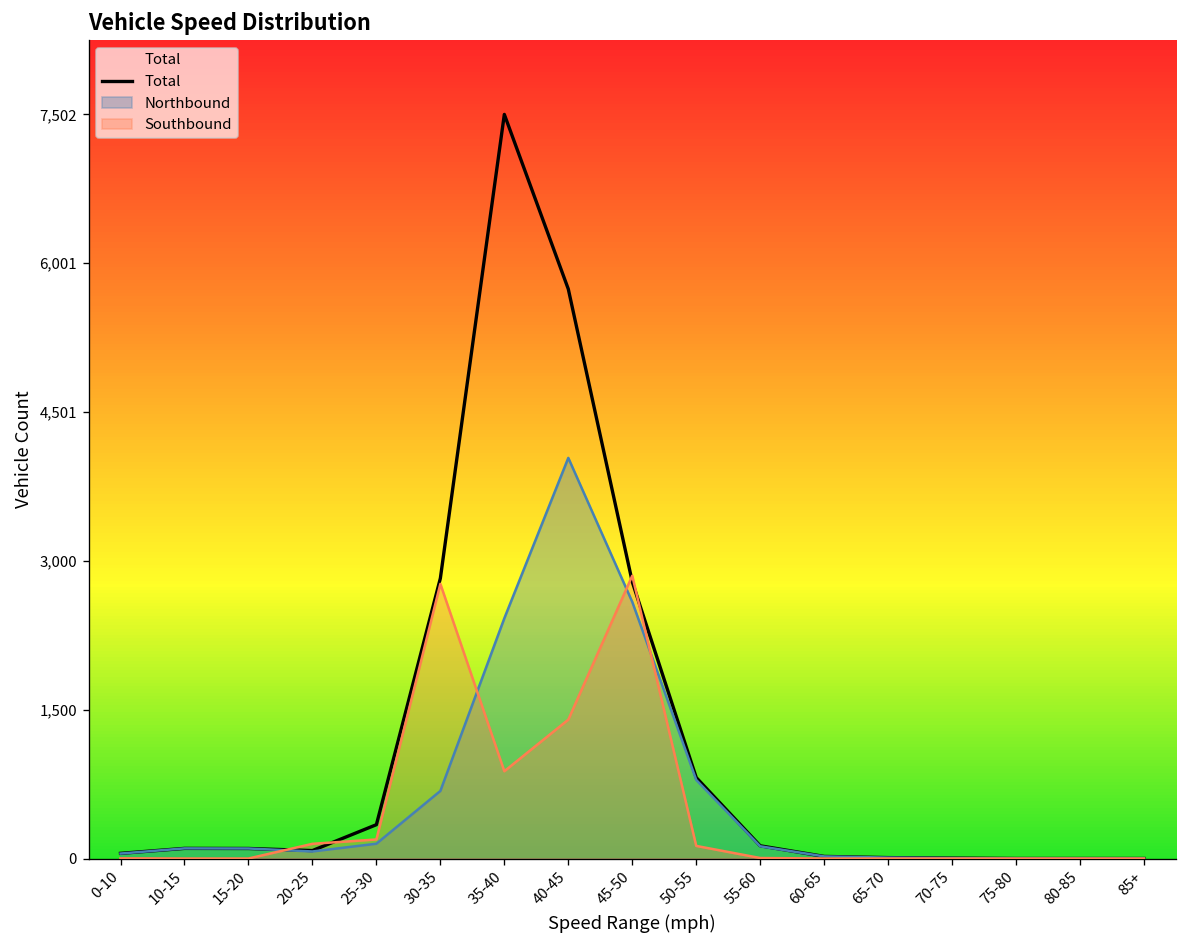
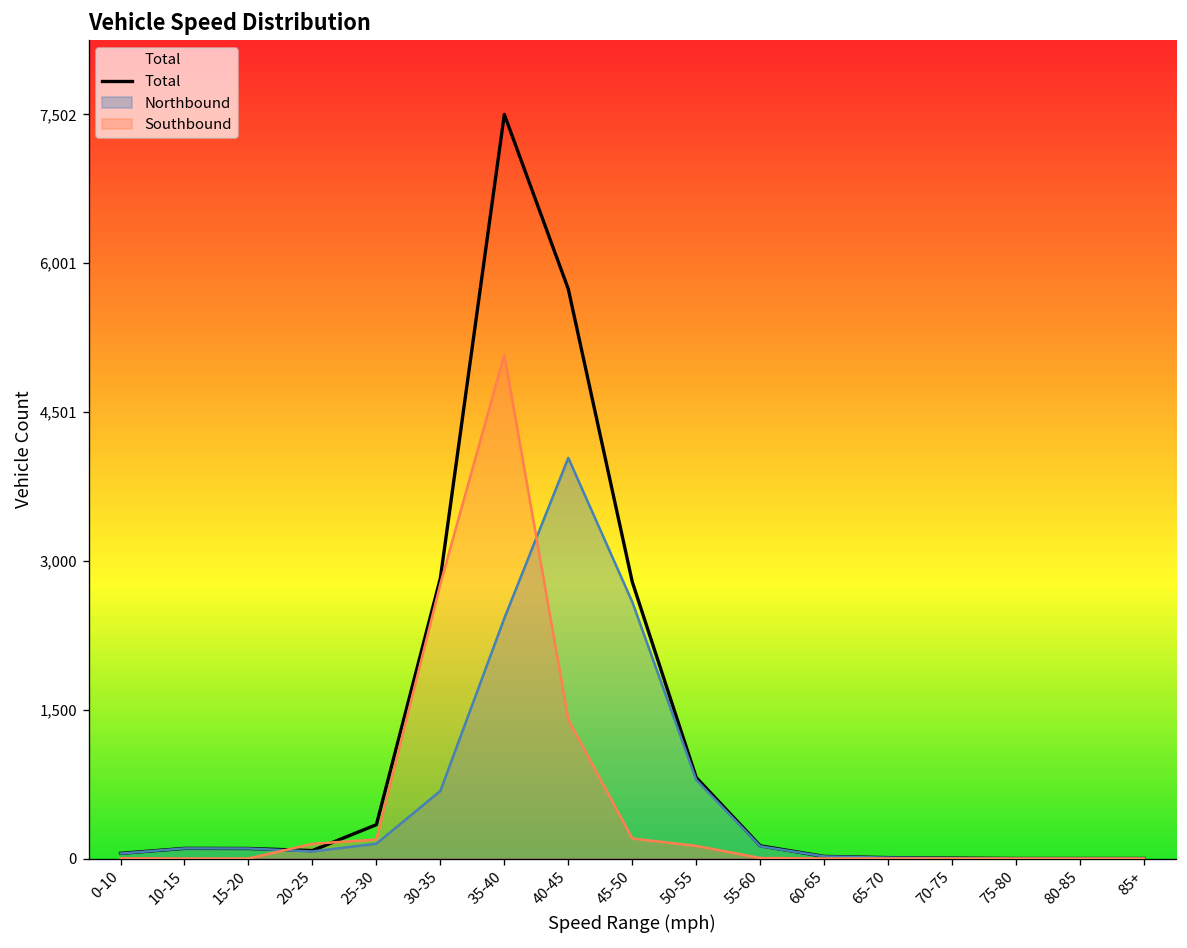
  {
    "Southbound": {
      "0-10": "0",
      "10-15": "0",
      "15-20": "0",
      "20-25": "100",
      "25-30": "200",
      "30-35": "2,800",
-     "35-40": "900",
+     "35-40": "5,100",
      "40-45": "1,400",
-     "45-50": "2,900",
+     "45-50": "200",
      "50-55": "100",
      "55-60": "0"
    }
  }
